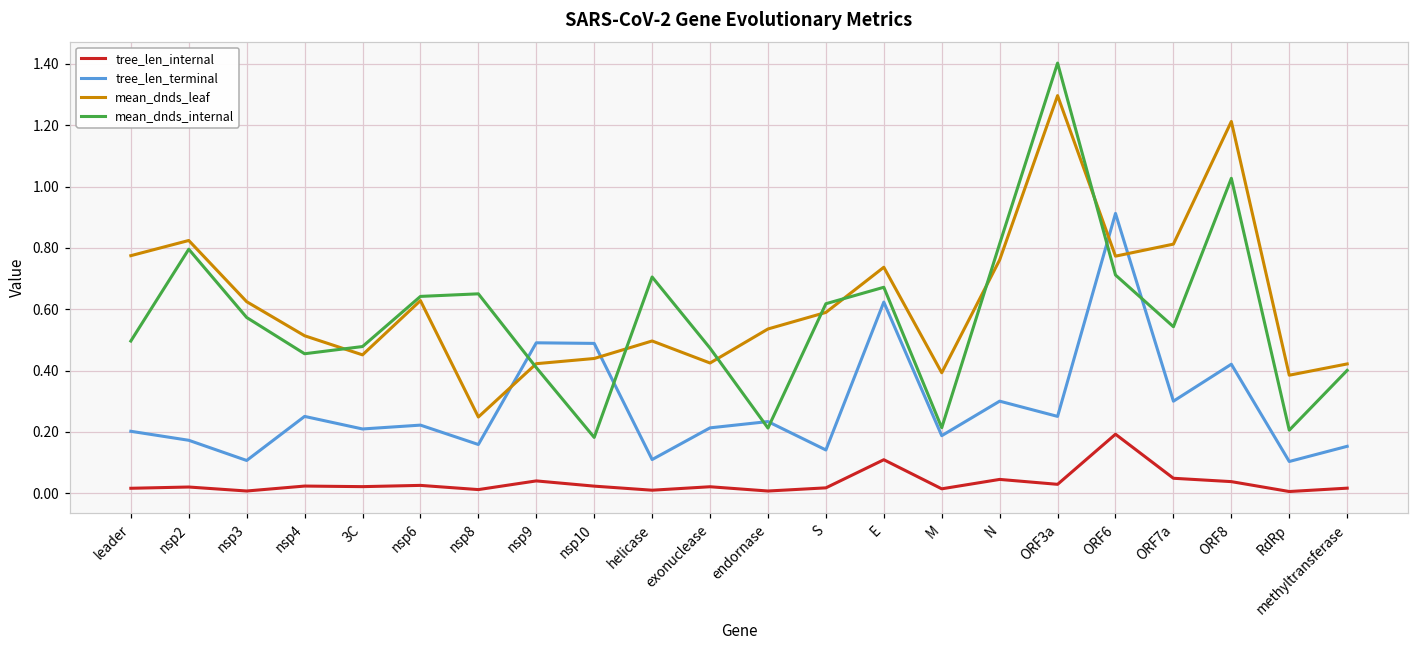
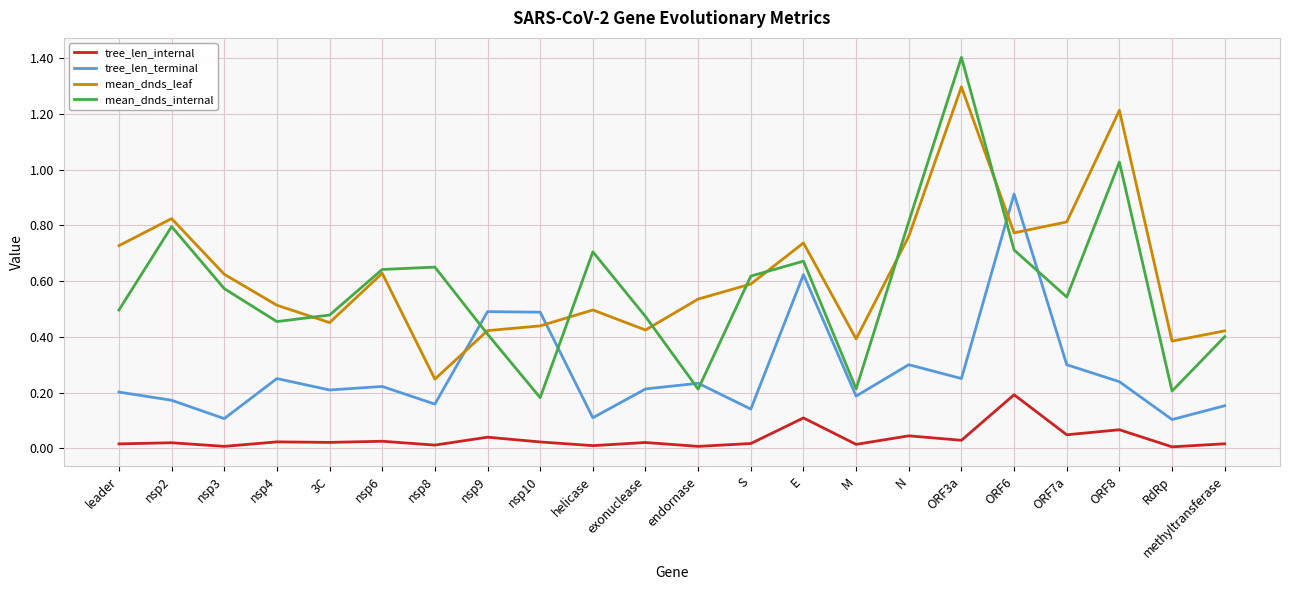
  {
    "tree_len_internal": {
      "leader": 0.02,
      "nsp2": 0.02,
      "nsp3": 0.01,
      "nsp4": 0.02,
      "3C": 0.02,
      "nsp6": 0.03,
      "nsp8": 0.01,
      "nsp9": 0.04,
      "nsp10": 0.02,
      "helicase": 0.01,
      "exonuclease": 0.02,
      "endornase": 0.01,
      "S": 0.02,
      "E": 0.11,
      "M": 0.01,
      "N": 0.05,
      "ORF3a": 0.03,
      "ORF6": 0.19,
      "ORF7a": 0.05,
-     "ORF8": 0.04,
+     "ORF8": 0.07,
      "RdRp": 0.01,
      "methyltransferase": 0.02
    },
    "tree_len_terminal": {
      "leader": 0.20,
      "nsp2": 0.17,
      "nsp3": 0.11,
      "nsp4": 0.25,
      "3C": 0.21,
      "nsp6": 0.22,
      "nsp8": 0.16,
      "nsp9": 0.49,
      "nsp10": 0.49,
      "helicase": 0.11,
      "exonuclease": 0.21,
      "endornase": 0.23,
      "S": 0.14,
      "E": 0.62,
      "M": 0.19,
      "N": 0.30,
      "ORF3a": 0.25,
      "ORF6": 0.91,
      "ORF7a": 0.30,
-     "ORF8": 0.42,
+     "ORF8": 0.24,
      "RdRp": 0.10,
      "methyltransferase": 0.15
    },
    "mean_dnds_leaf": {
-     "leader": 0.77,
+     "leader": 0.73,
      "nsp2": 0.82,
      "nsp3": 0.62,
      "nsp4": 0.51,
      "3C": 0.45,
      "nsp6": 0.63,
      "nsp8": 0.25,
      "nsp9": 0.42,
      "nsp10": 0.44,
      "helicase": 0.50,
      "exonuclease": 0.42,
      "endornase": 0.54,
      "S": 0.59,
      "E": 0.74,
      "M": 0.39,
      "N": 0.76,
      "ORF3a": 1.30,
      "ORF6": 0.77,
      "ORF7a": 0.81,
      "ORF8": 1.21,
      "RdRp": 0.39,
      "methyltransferase": 0.42
    },
    "mean_dnds_internal": {
      "leader": 0.50,
      "nsp2": 0.80,
      "nsp3": 0.57,
      "nsp4": 0.45,
      "3C": 0.48,
      "nsp6": 0.64,
      "nsp8": 0.65,
      "nsp9": 0.41,
      "nsp10": 0.18,
      "helicase": 0.71,
      "exonuclease": 0.47,
      "endornase": 0.21,
      "S": 0.62,
      "E": 0.67,
      "M": 0.21,
      "N": 0.81,
      "ORF3a": 1.40,
      "ORF6": 0.71,
      "ORF7a": 0.54,
      "ORF8": 1.03,
      "RdRp": 0.21,
      "methyltransferase": 0.40
    }
  }
